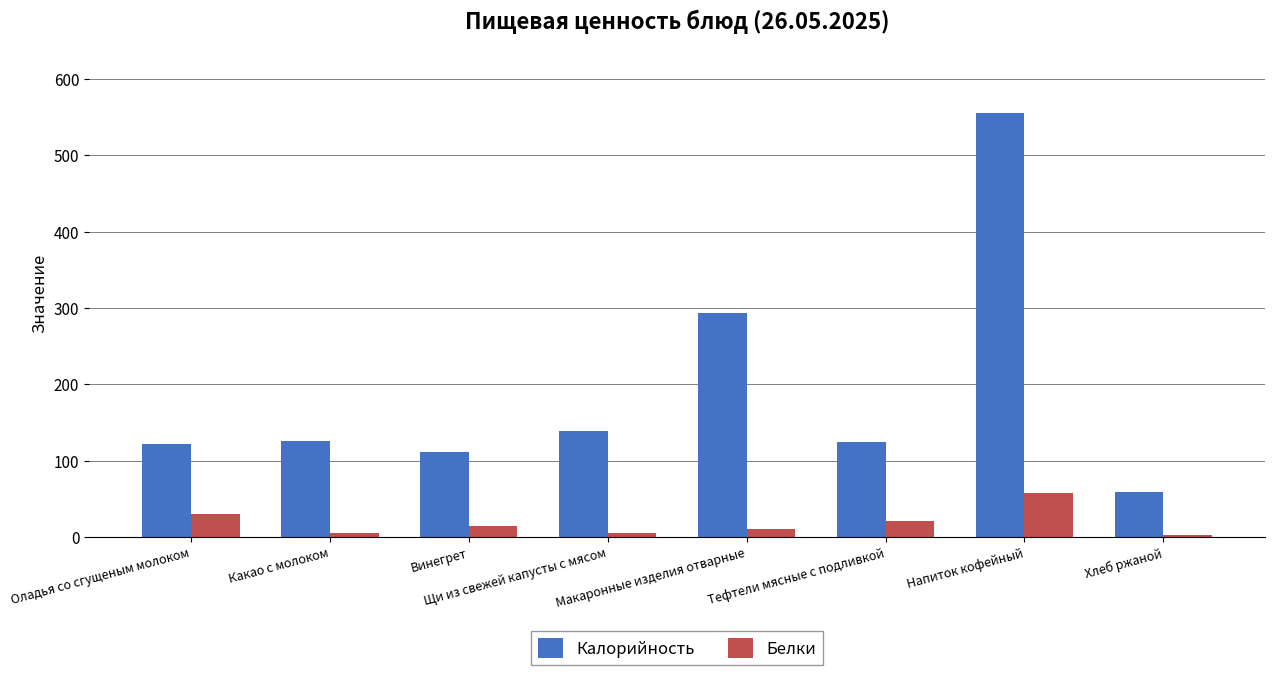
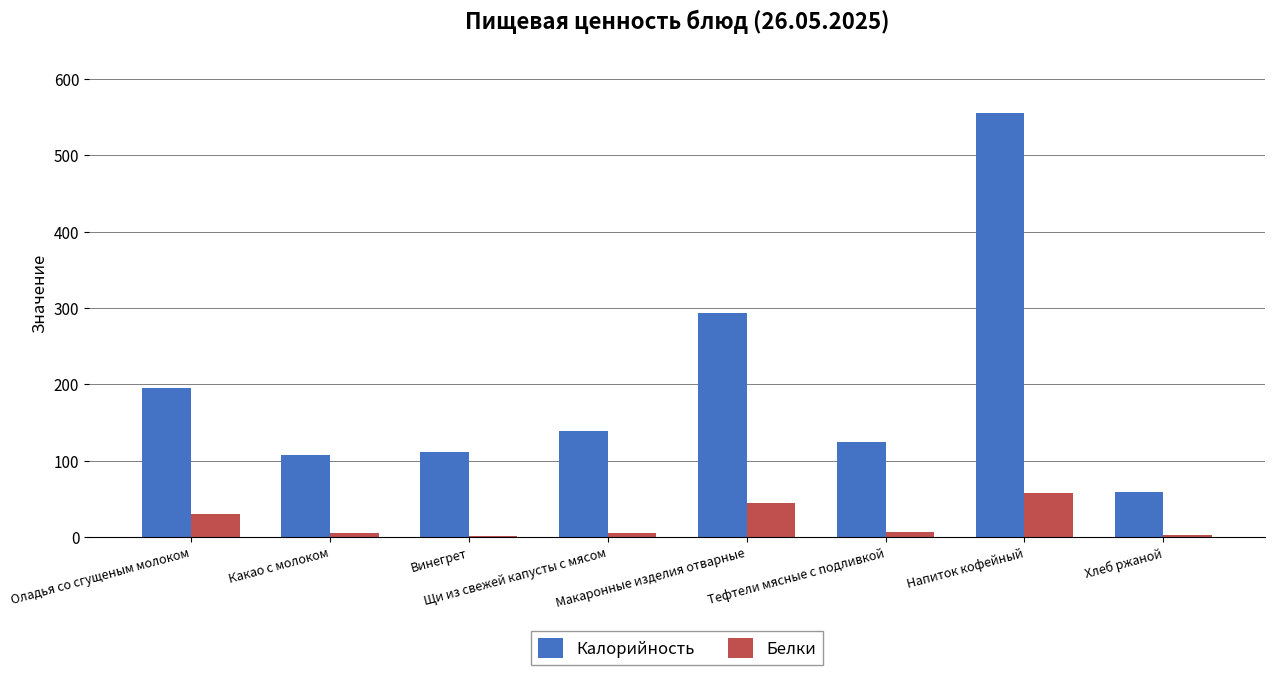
  {
    "Калорийность": {
-     "Оладья со сгущеным молоком": 120,
-     "Какао с молоком": 130,
+     "Оладья со сгущеным молоком": 200,
+     "Какао с молоком": 110,
      "Винегрет": 110,
      "Щи из свежей капусты с мясом": 140,
      "Макаронные изделия отварные": 290,
      "Тефтели мясные с подливкой": 130,
      "Напиток кофейный": 560,
      "Хлеб ржаной": 60
    },
    "Белки": {
      "Оладья со сгущеным молоком": 30,
      "Какао с молоком": 0,
-     "Винегрет": 10,
+     "Винегрет": 0,
      "Щи из свежей капусты с мясом": 0,
-     "Макаронные изделия отварные": 10,
-     "Тефтели мясные с подливкой": 20,
+     "Макаронные изделия отварные": 40,
+     "Тефтели мясные с подливкой": 10,
      "Напиток кофейный": 60
    }
  }
